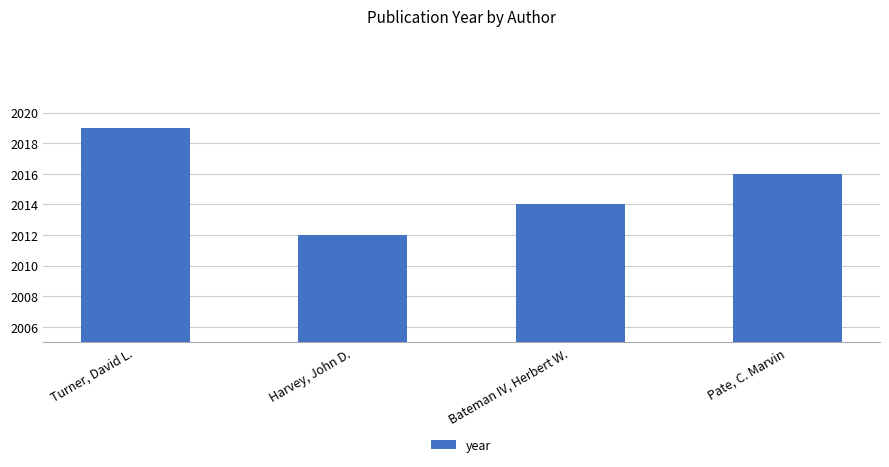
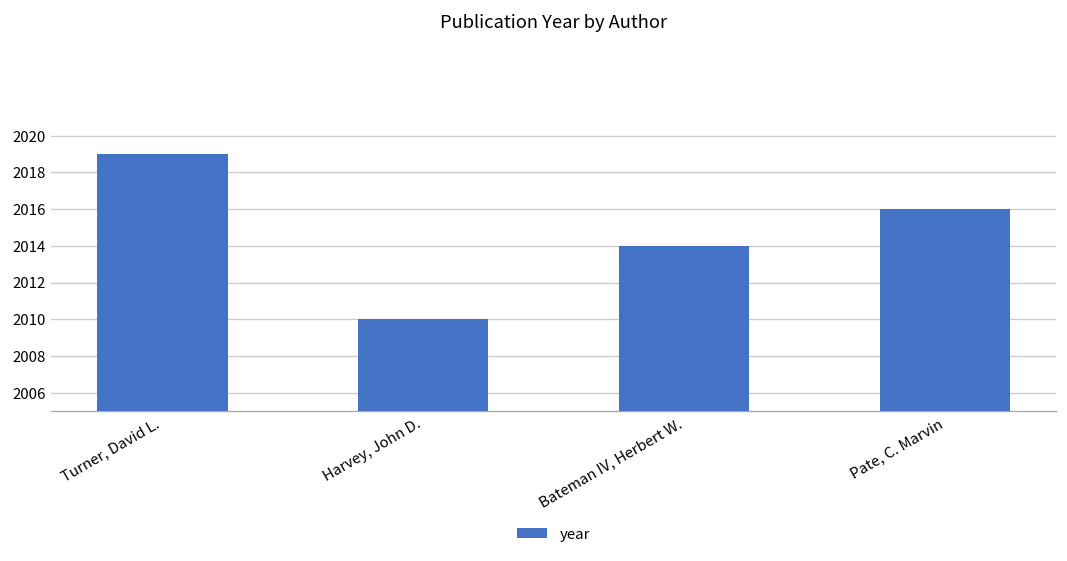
  {
    "Turner, David L.": 2019,
-   "Harvey, John D.": 2012,
+   "Harvey, John D.": 2010,
    "Bateman IV, Herbert W.": 2014,
    "Pate, C. Marvin": 2016
  }
